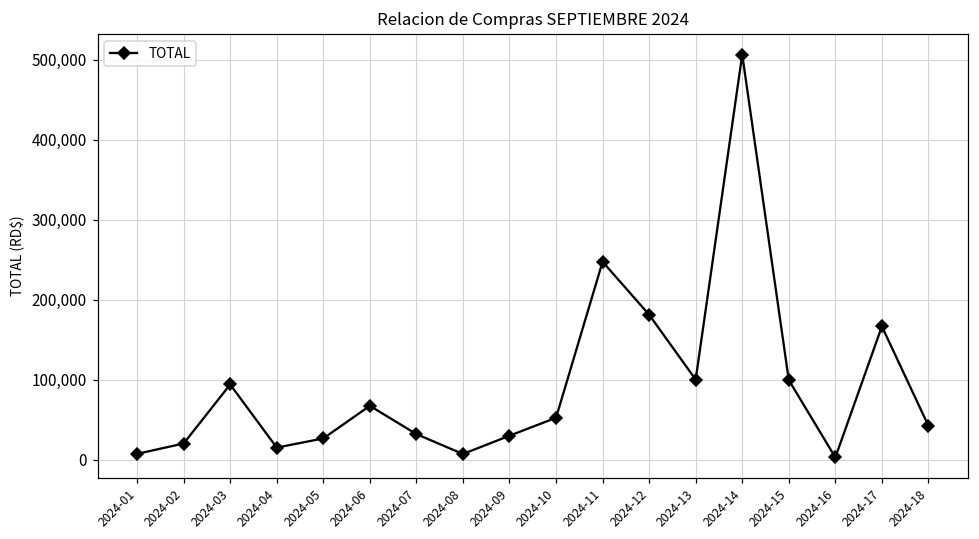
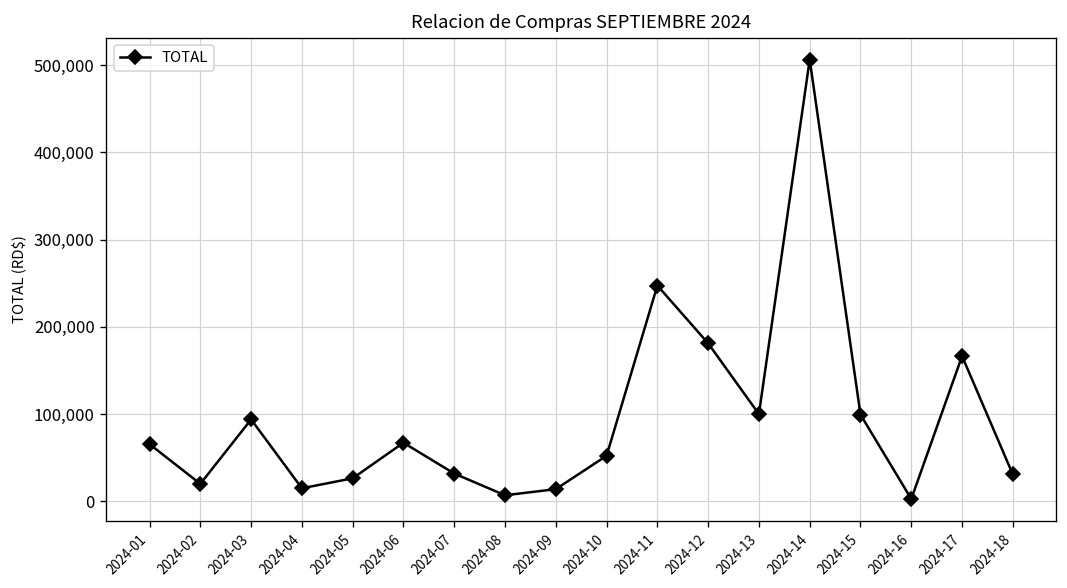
  {
-   "2024-01": "10,000",
+   "2024-01": "70,000",
    "2024-02": "20,000",
    "2024-03": "90,000",
    "2024-04": "20,000",
    "2024-05": "30,000",
    "2024-06": "70,000",
    "2024-07": "30,000",
    "2024-08": "10,000",
-   "2024-09": "30,000",
+   "2024-09": "10,000",
    "2024-10": "50,000",
    "2024-11": "250,000",
    "2024-12": "180,000",
    "2024-13": "100,000",
    "2024-14": "510,000",
    "2024-15": "100,000",
    "2024-16": "0",
    "2024-17": "170,000",
-   "2024-18": "40,000"
+   "2024-18": "30,000"
  }
